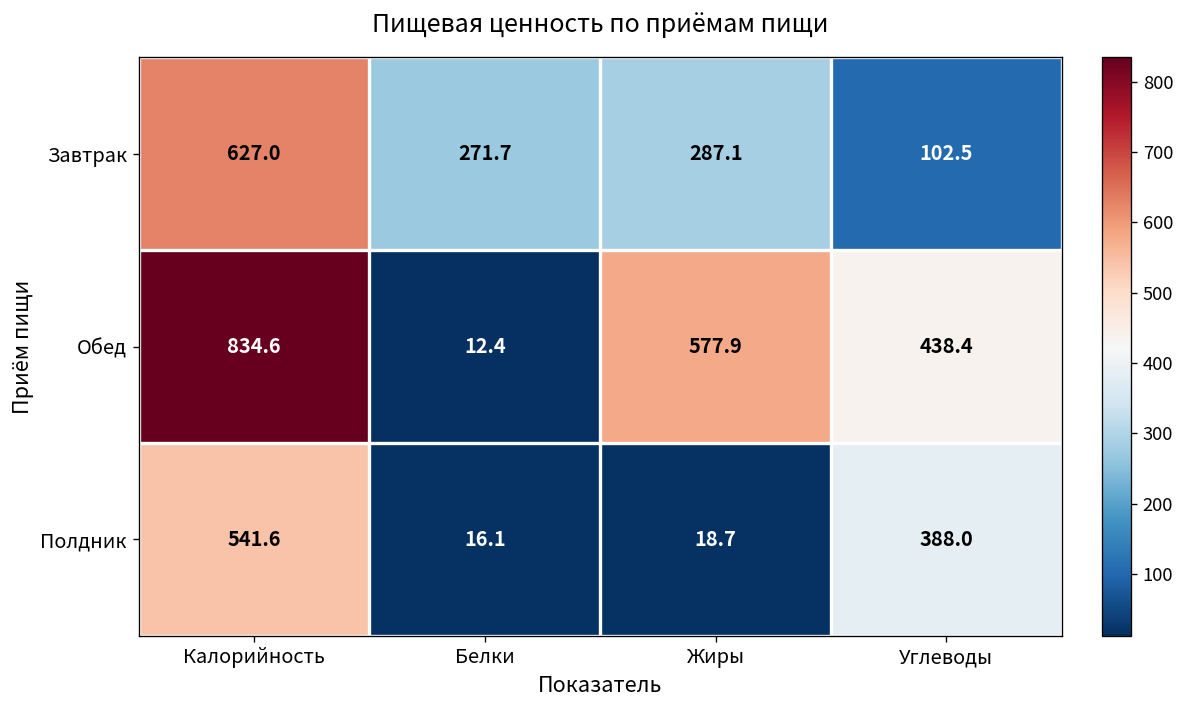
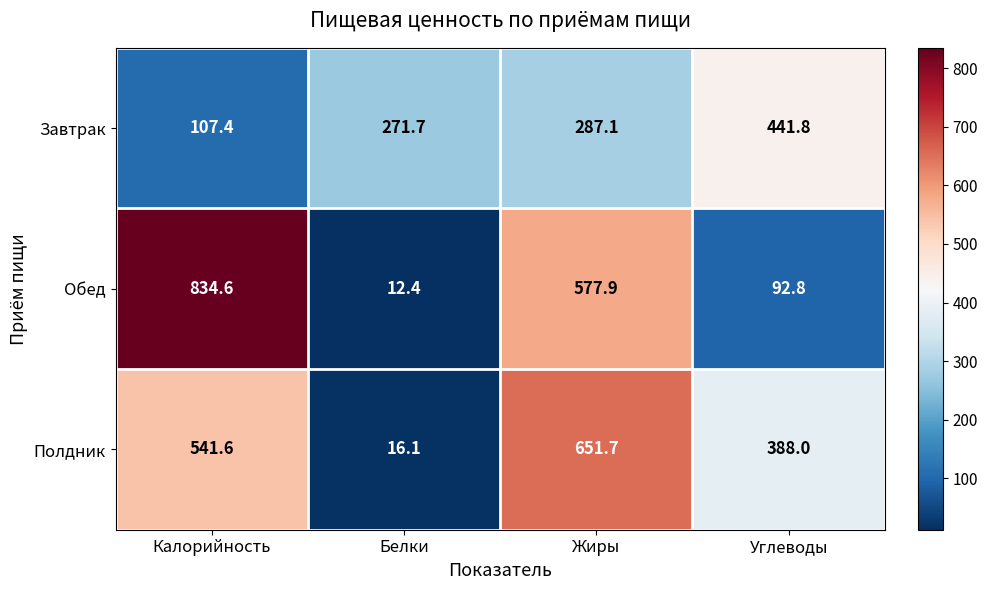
  {
    "Завтрак": {
-     "Калорийность": 627.0,
+     "Калорийность": 107.4,
      "Белки": 271.7,
      "Жиры": 287.1,
-     "Углеводы": 102.5
+     "Углеводы": 441.8
    },
    "Обед": {
      "Калорийность": 834.6,
      "Белки": 12.4,
      "Жиры": 577.9,
-     "Углеводы": 438.4
+     "Углеводы": 92.8
    },
    "Полдник": {
      "Калорийность": 541.6,
      "Белки": 16.1,
-     "Жиры": 18.7,
+     "Жиры": 651.7,
      "Углеводы": 388.0
    }
  }
